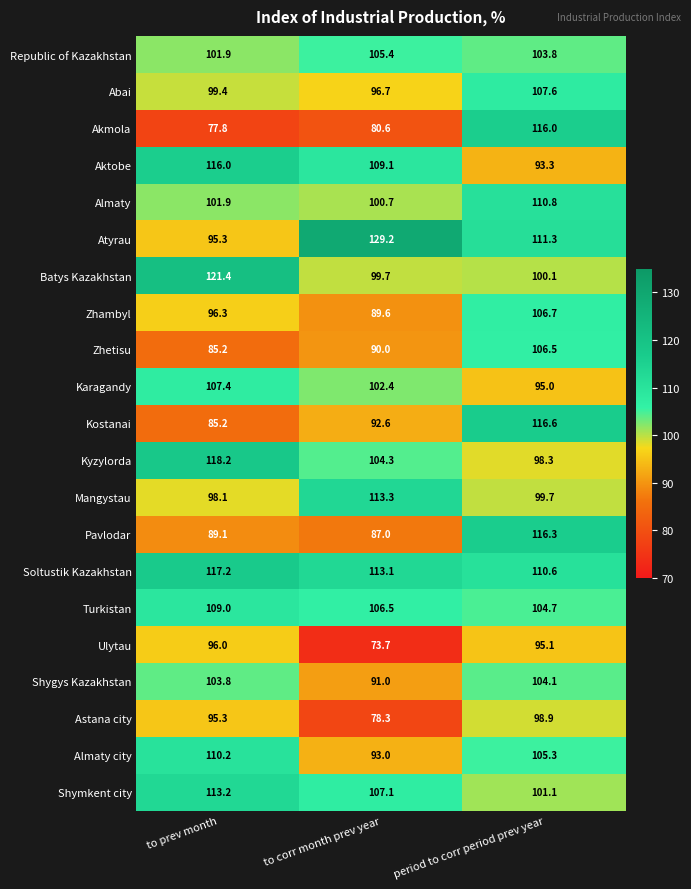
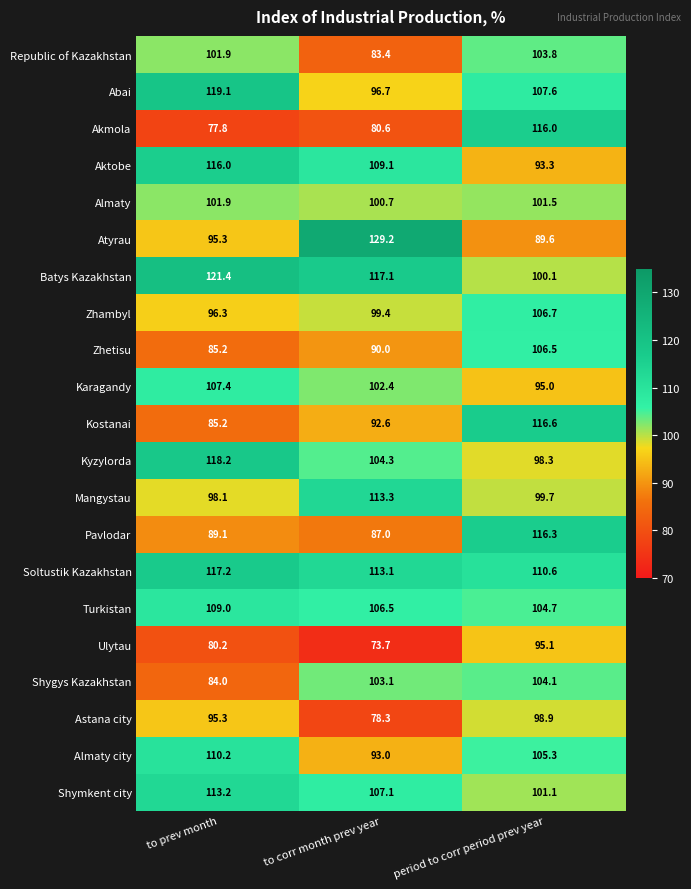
  {
    "Republic of Kazakhstan": {
      "to prev month": 101.9,
-     "to corr month prev year": 105.4,
+     "to corr month prev year": 83.4,
      "period to corr period prev year": 103.8
    },
    "Abai": {
-     "to prev month": 99.4,
+     "to prev month": 119.1,
      "to corr month prev year": 96.7,
      "period to corr period prev year": 107.6
    },
    "Akmola": {
      "to prev month": 77.8,
      "to corr month prev year": 80.6,
      "period to corr period prev year": 116.0
    },
    "Aktobe": {
      "to prev month": 116.0,
      "to corr month prev year": 109.1,
      "period to corr period prev year": 93.3
    },
    "Almaty": {
      "to prev month": 101.9,
      "to corr month prev year": 100.7,
-     "period to corr period prev year": 110.8
+     "period to corr period prev year": 101.5
    },
    "Atyrau": {
      "to prev month": 95.3,
      "to corr month prev year": 129.2,
-     "period to corr period prev year": 111.3
+     "period to corr period prev year": 89.6
    },
    "Batys Kazakhstan": {
      "to prev month": 121.4,
-     "to corr month prev year": 99.7,
+     "to corr month prev year": 117.1,
      "period to corr period prev year": 100.1
    },
    "Zhambyl": {
      "to prev month": 96.3,
-     "to corr month prev year": 89.6,
+     "to corr month prev year": 99.4,
      "period to corr period prev year": 106.7
    },
    "Zhetisu": {
      "to prev month": 85.2,
      "to corr month prev year": 90.0,
      "period to corr period prev year": 106.5
    },
    "Karagandy": {
      "to prev month": 107.4,
      "to corr month prev year": 102.4,
      "period to corr period prev year": 95.0
    },
    "Kostanai": {
      "to prev month": 85.2,
      "to corr month prev year": 92.6,
      "period to corr period prev year": 116.6
    },
    "Kyzylorda": {
      "to prev month": 118.2,
      "to corr month prev year": 104.3,
      "period to corr period prev year": 98.3
    },
    "Mangystau": {
      "to prev month": 98.1,
      "to corr month prev year": 113.3,
      "period to corr period prev year": 99.7
    },
    "Pavlodar": {
      "to prev month": 89.1,
      "to corr month prev year": 87.0,
      "period to corr period prev year": 116.3
    },
    "Soltustik Kazakhstan": {
      "to prev month": 117.2,
      "to corr month prev year": 113.1,
      "period to corr period prev year": 110.6
    },
    "Turkistan": {
      "to prev month": 109.0,
      "to corr month prev year": 106.5,
      "period to corr period prev year": 104.7
    },
    "Ulytau": {
-     "to prev month": 96.0,
+     "to prev month": 80.2,
      "to corr month prev year": 73.7,
      "period to corr period prev year": 95.1
    },
    "Shygys Kazakhstan": {
-     "to prev month": 103.8,
-     "to corr month prev year": 91.0,
+     "to prev month": 84.0,
+     "to corr month prev year": 103.1,
      "period to corr period prev year": 104.1
    },
    "Astana city": {
      "to prev month": 95.3,
      "to corr month prev year": 78.3,
      "period to corr period prev year": 98.9
    },
    "Almaty city": {
      "to prev month": 110.2,
      "to corr month prev year": 93.0,
      "period to corr period prev year": 105.3
    },
    "Shymkent city": {
      "to prev month": 113.2,
      "to corr month prev year": 107.1,
      "period to corr period prev year": 101.1
    }
  }
